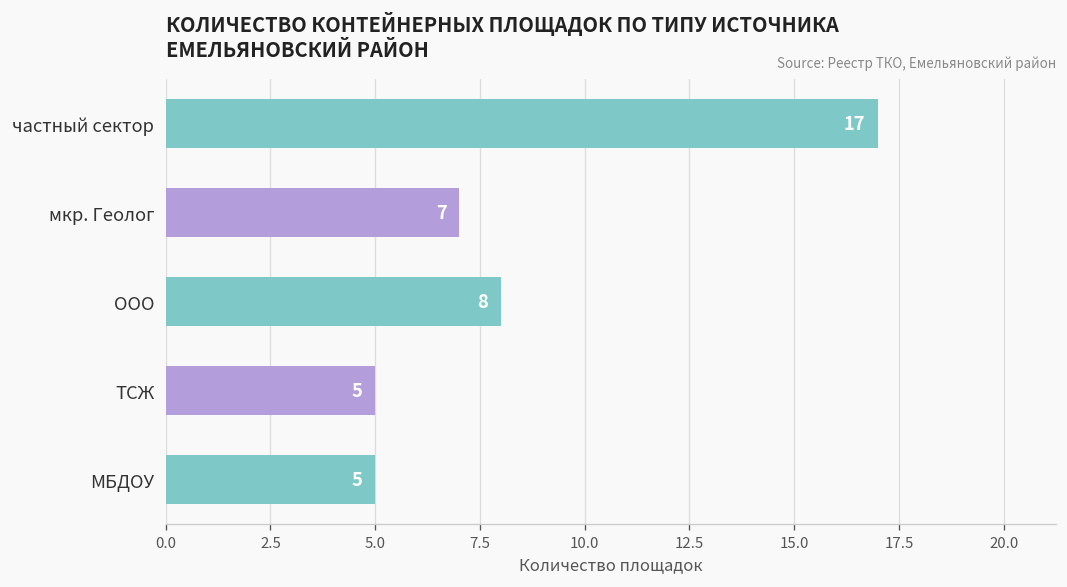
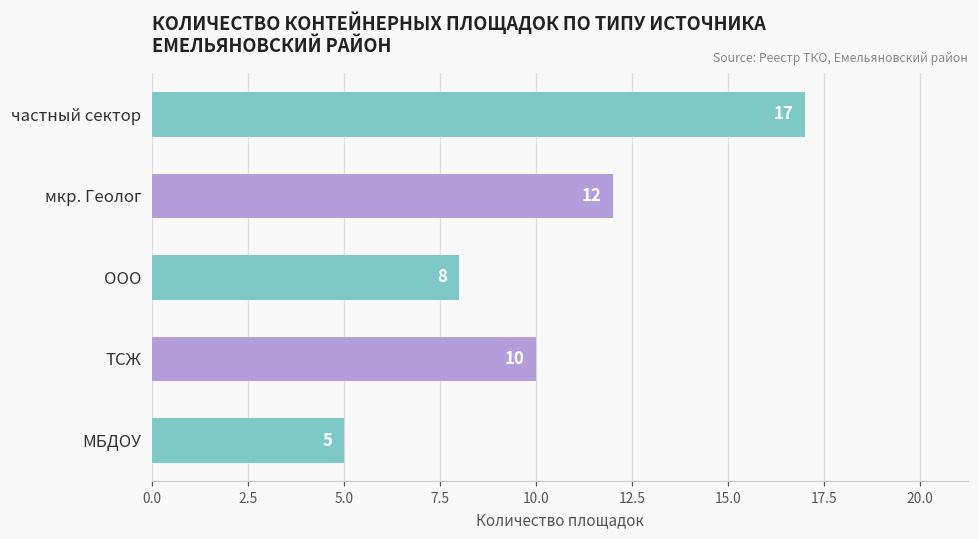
  {
    "частный сектор": 17,
-   "мкр. Геолог": 7,
+   "мкр. Геолог": 12,
    "ООО": 8,
-   "ТСЖ": 5,
+   "ТСЖ": 10,
    "МБДОУ": 5
  }
